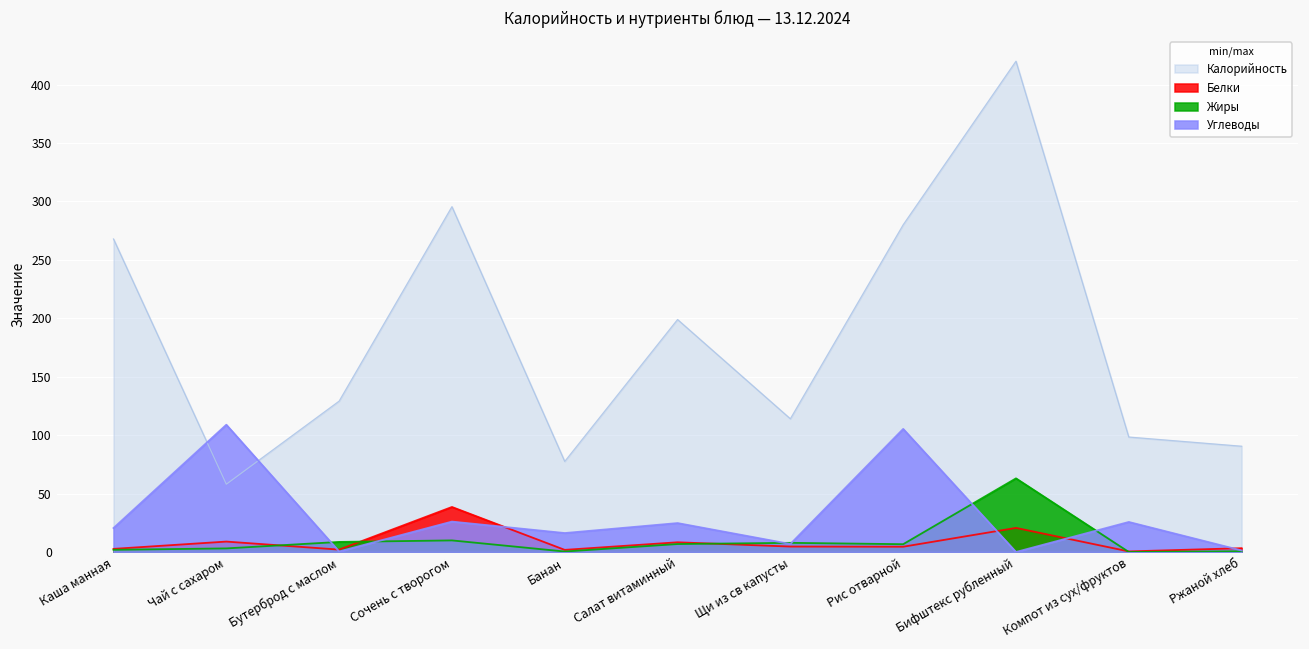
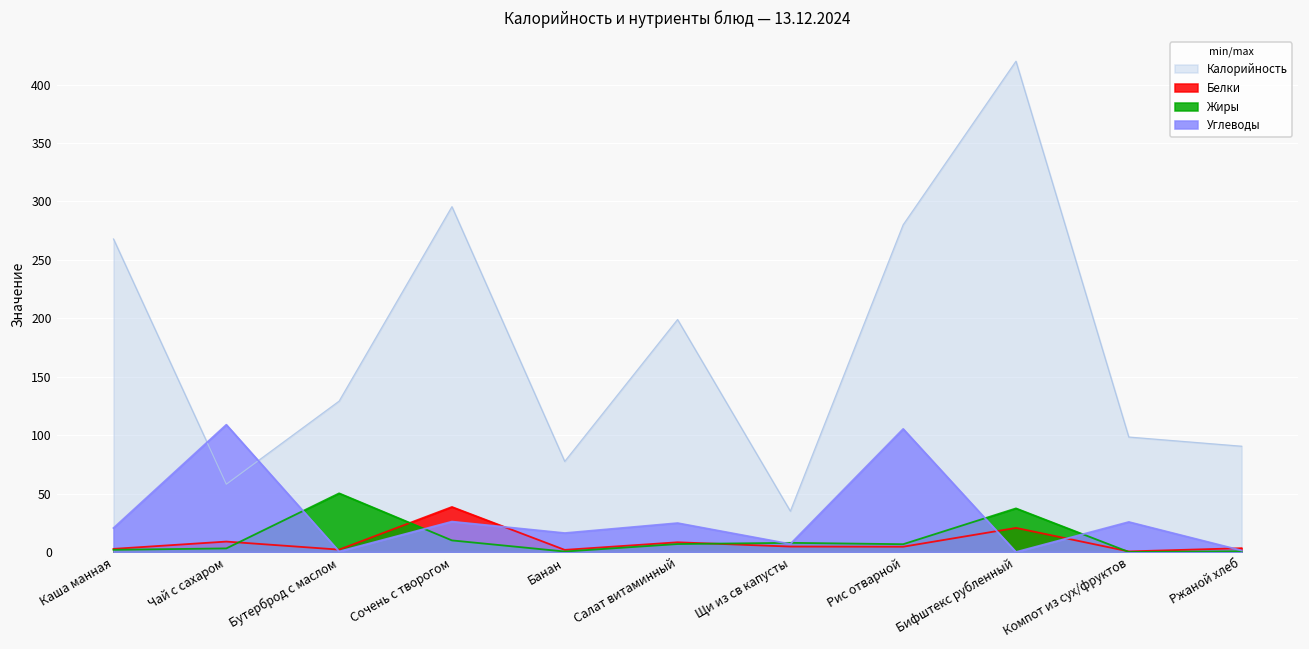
  {
    "Калорийность": {
      "Каша манная": 268,
      "Чай с сахаром": 58,
      "Бутерброд с маслом": 129,
      "Сочень с творогом": 296,
      "Банан": 78,
      "Салат витаминный": 199,
-     "Щи из св капусты": 114,
+     "Щи из св капусты": 35,
      "Рис отварной": 280,
      "Бифштекс рубленный": 420,
      "Компот из сух/фруктов": 98,
      "Ржаной хлеб": 91
    },
    "Белки": {
      "Чай с сахаром": 9,
      "Сочень с творогом": 39,
      "Бифштекс рубленный": 21
    },
    "Жиры": {
      "Чай с сахаром": 3,
-     "Бутерброд с маслом": 9,
+     "Бутерброд с маслом": 50,
      "Сочень с творогом": 10,
-     "Бифштекс рубленный": 63
+     "Бифштекс рубленный": 37
    },
    "Углеводы": {
      "Каша манная": 21,
      "Чай с сахаром": 109,
      "Сочень с творогом": 26,
      "Банан": 16,
      "Салат витаминный": 25,
      "Рис отварной": 105,
      "Бифштекс рубленный": 0,
      "Компот из сух/фруктов": 26
    }
  }
